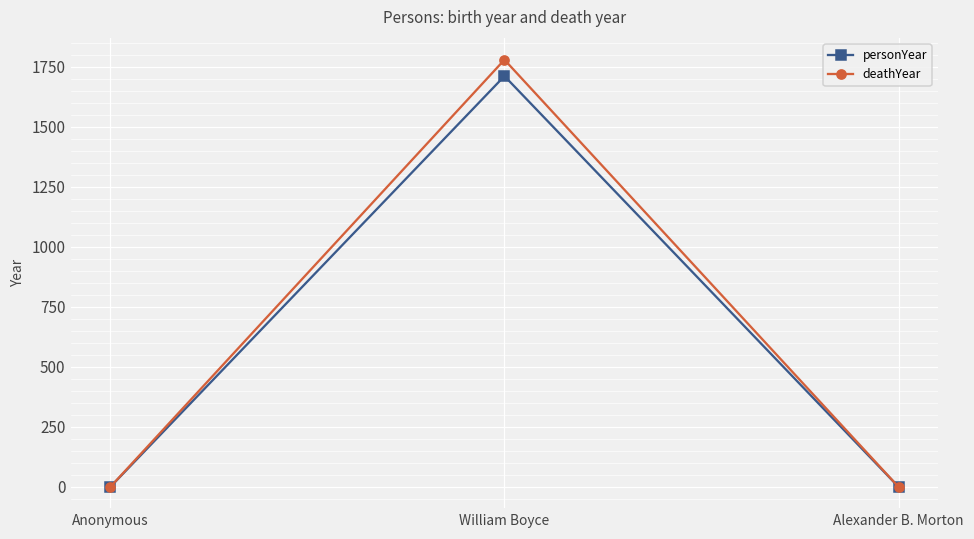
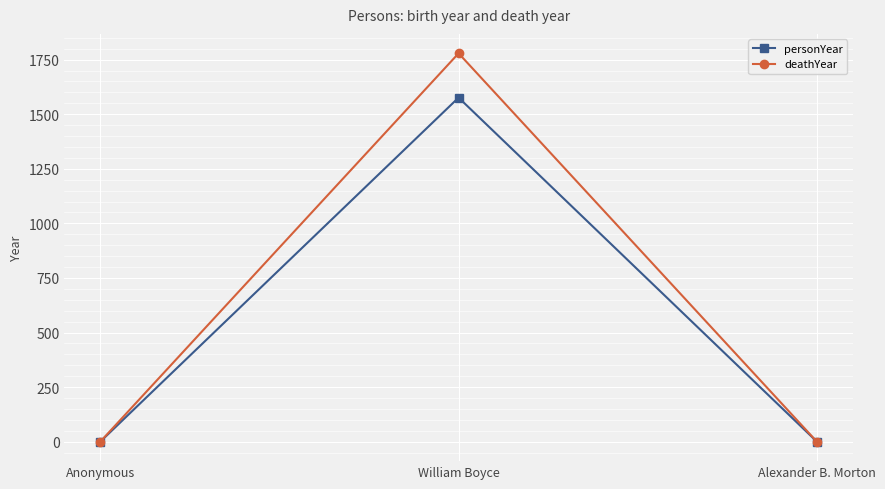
  {
    "personYear": {
-     "William Boyce": 1710
+     "William Boyce": 1580
    },
    "deathYear": {
      "William Boyce": 1780
    }
  }
